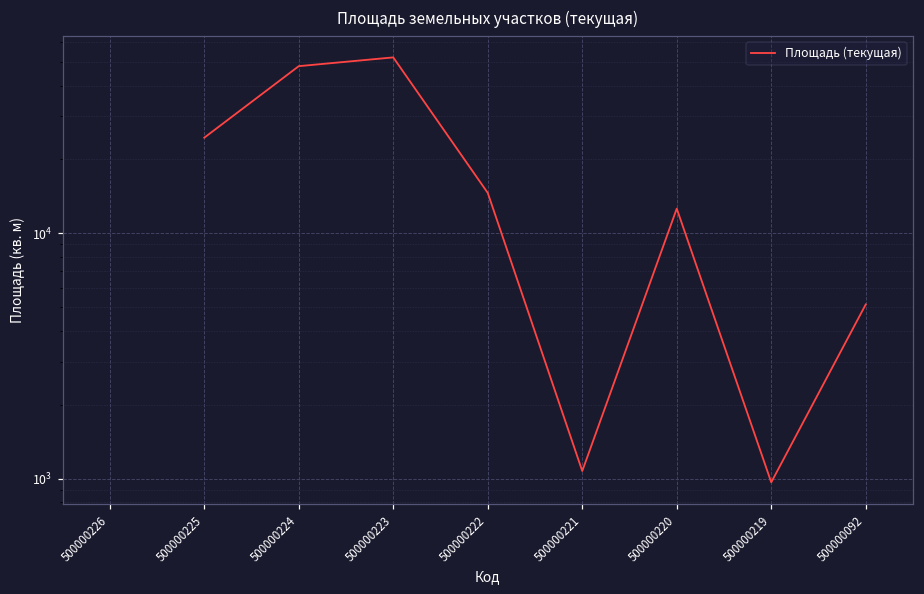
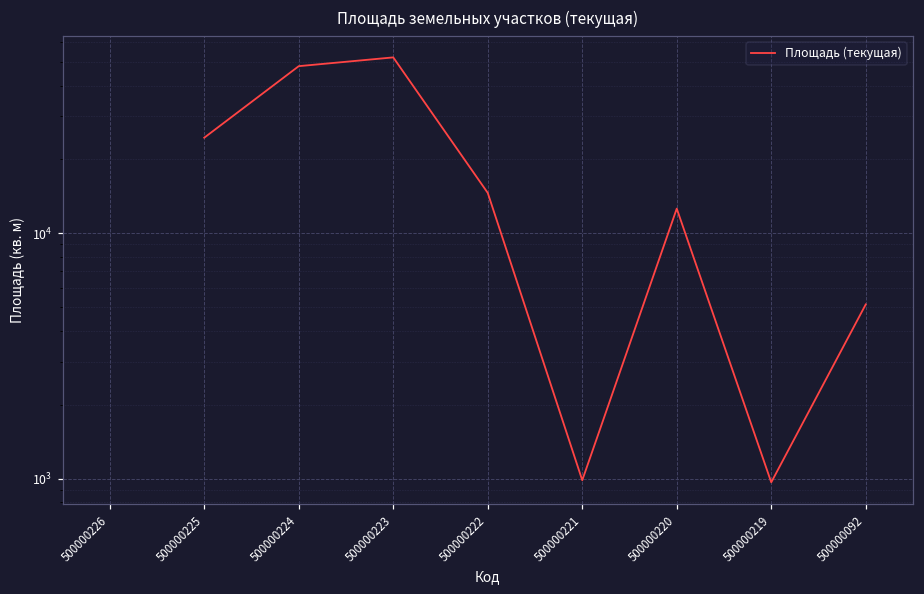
  {
    "500000225": 25000,
    "500000224": 48000,
    "500000223": 52000,
    "500000222": 15000,
-   "500000221": 1100,
+   "500000221": 1000,
    "500000220": 13000,
    "500000219": 970,
    "500000092": 5100
  }
